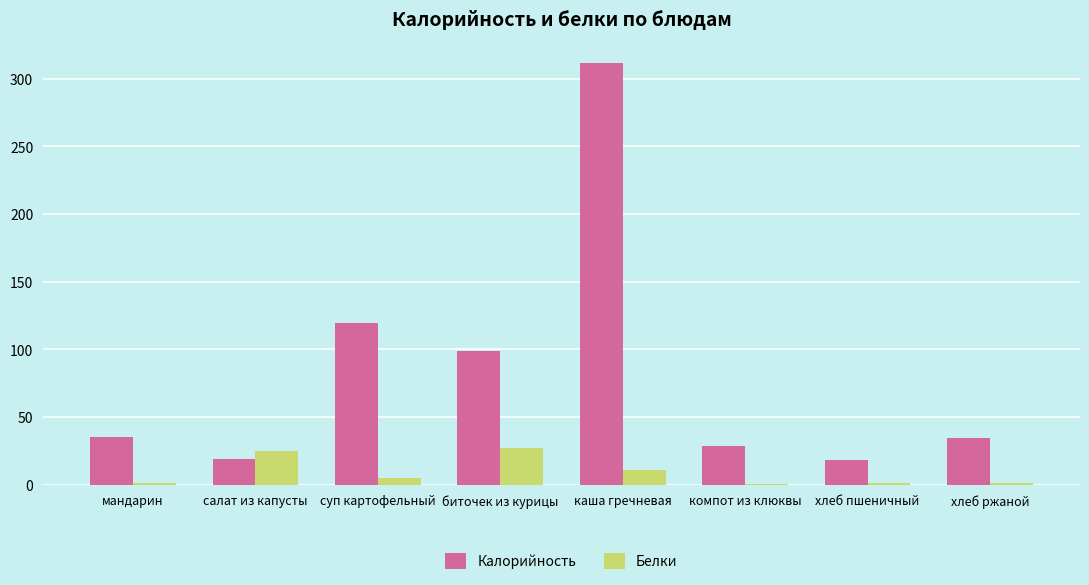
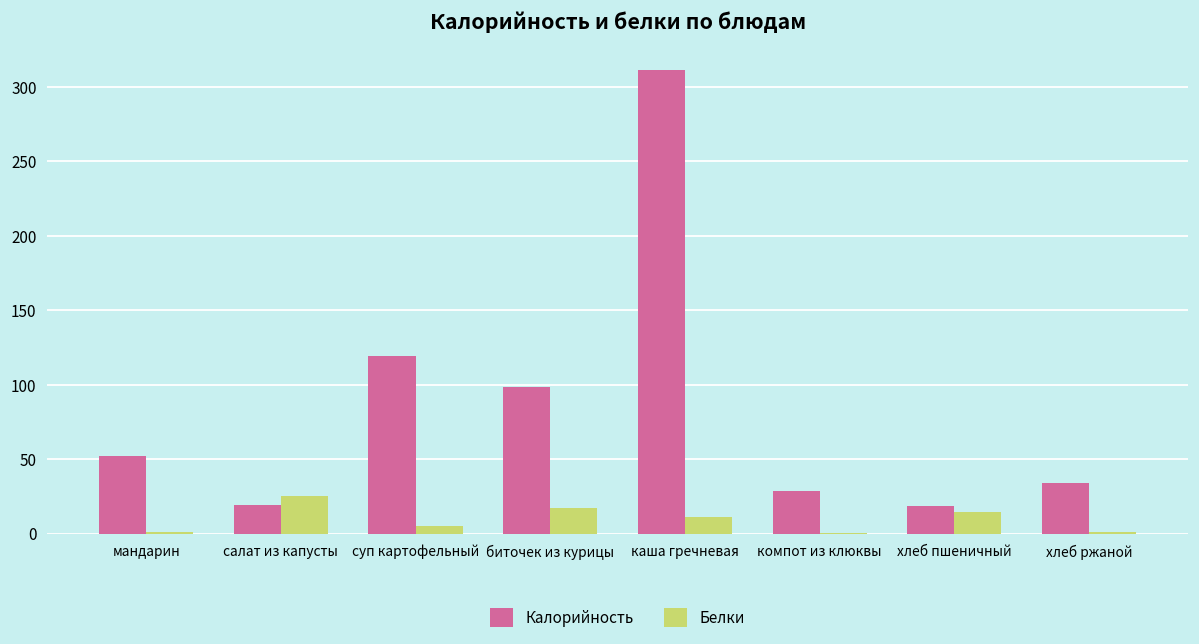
  {
    "Калорийность": {
-     "мандарин": 35,
+     "мандарин": 52,
      "салат из капусты": 19,
      "суп картофельный": 120,
      "биточек из курицы": 99,
      "каша гречневая": 312,
      "компот из клюквы": 29,
      "хлеб пшеничный": 18,
      "хлеб ржаной": 34
    },
    "Белки": {
      "салат из капусты": 25,
      "суп картофельный": 5,
-     "биточек из курицы": 27,
+     "биточек из курицы": 17,
      "каша гречневая": 11,
-     "хлеб пшеничный": 2
+     "хлеб пшеничный": 14
    }
  }
